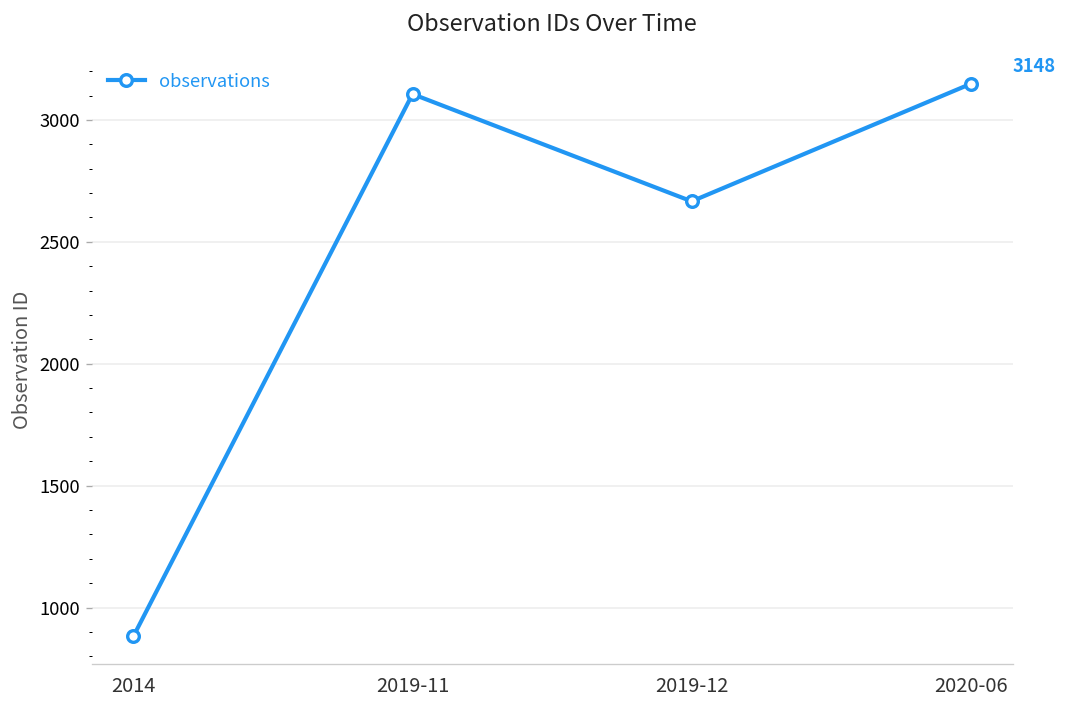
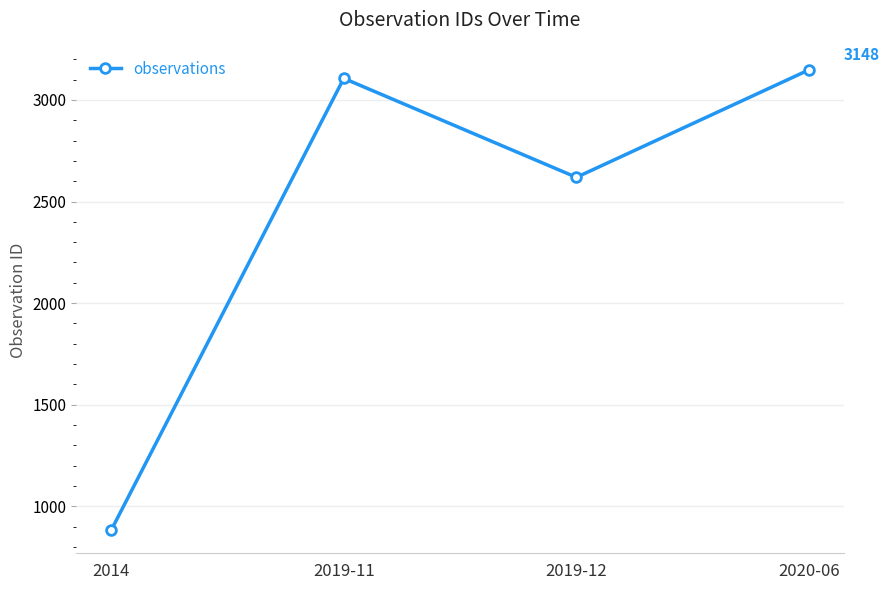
  {
    "2014": 880,
    "2019-11": 3110,
-   "2019-12": 2670,
+   "2019-12": 2620,
    "2020-06": 3150
  }
